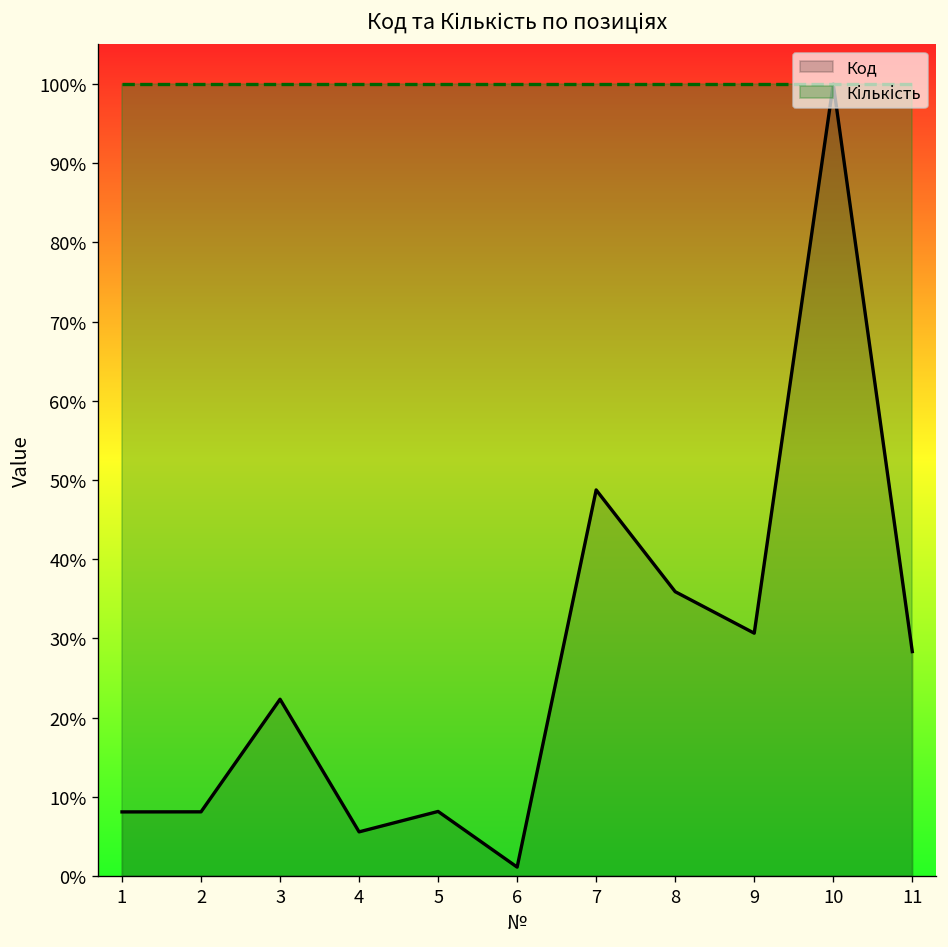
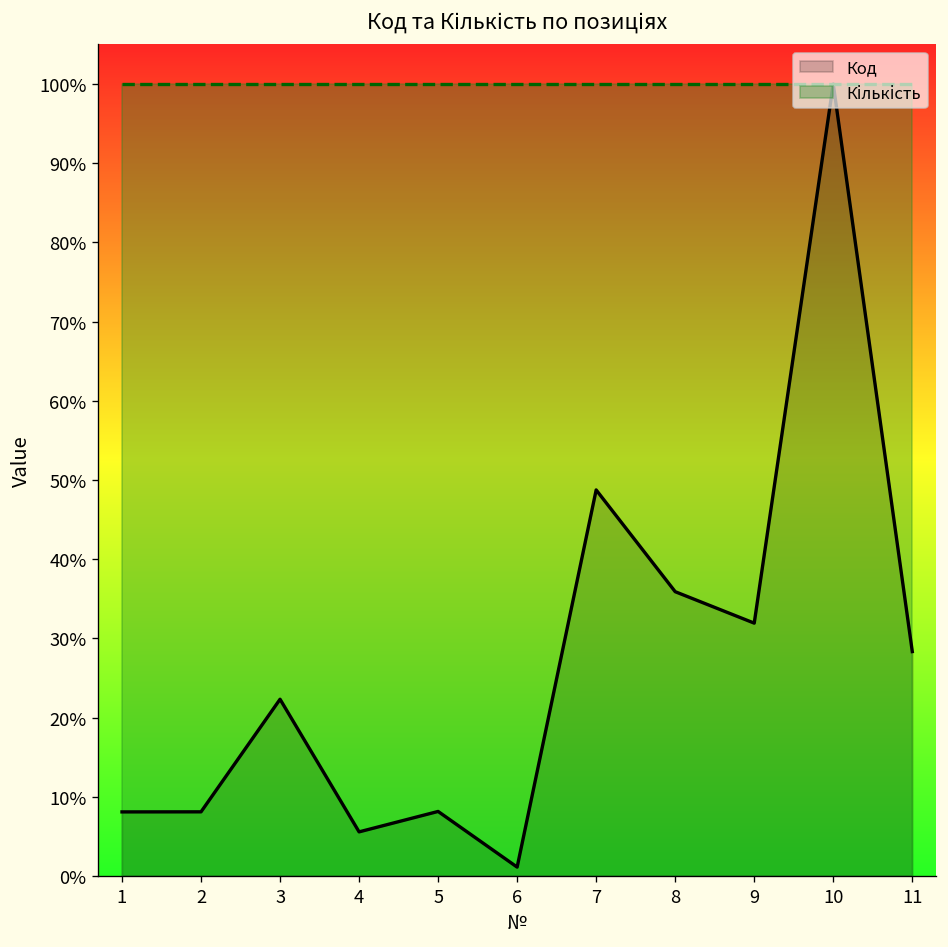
  {
    "Код": {
      "1": "8%",
      "2": "8%",
      "3": "22%",
      "4": "6%",
      "5": "8%",
      "6": "1%",
      "7": "49%",
      "8": "36%",
-     "9": "31%",
+     "9": "32%",
      "11": "28%"
    },
    "Кількість": {
      "1": "100%",
      "2": "100%",
      "3": "100%",
      "4": "100%",
      "5": "100%",
      "6": "100%",
      "7": "100%",
      "8": "100%",
      "9": "100%"
    }
  }
